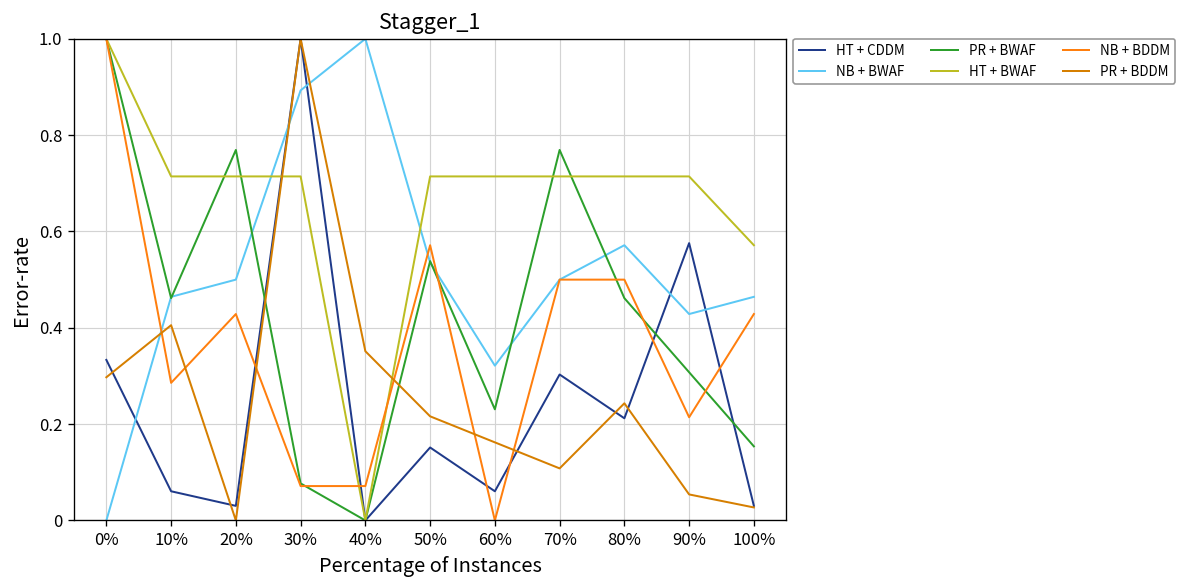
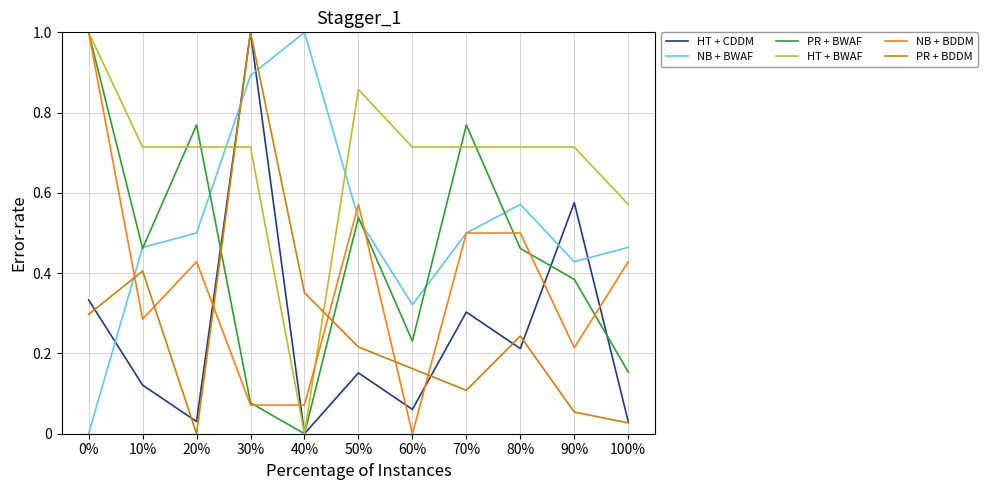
  {
    "HT + CDDM": {
      "0%": 0.33,
-     "10%": 0.06,
+     "10%": 0.12,
      "20%": 0.03,
      "50%": 0.15,
      "60%": 0.06,
      "70%": 0.30,
      "80%": 0.21,
      "90%": 0.58
    },
    "NB + BWAF": {
      "0%": 0.00,
      "20%": 0.50,
      "30%": 0.89,
      "40%": 1.00,
      "60%": 0.32,
      "80%": 0.57,
      "90%": 0.43,
      "100%": 0.46
    },
    "PR + BWAF": {
      "20%": 0.77,
      "60%": 0.23,
      "70%": 0.77,
      "80%": 0.46,
-     "90%": 0.31,
+     "90%": 0.38,
      "100%": 0.15
    },
    "HT + BWAF": {
      "10%": 0.71,
      "20%": 0.71,
      "30%": 0.71,
-     "50%": 0.71,
+     "50%": 0.86,
      "60%": 0.71,
      "70%": 0.71,
      "80%": 0.71,
      "90%": 0.71,
      "100%": 0.57
    }
  }
